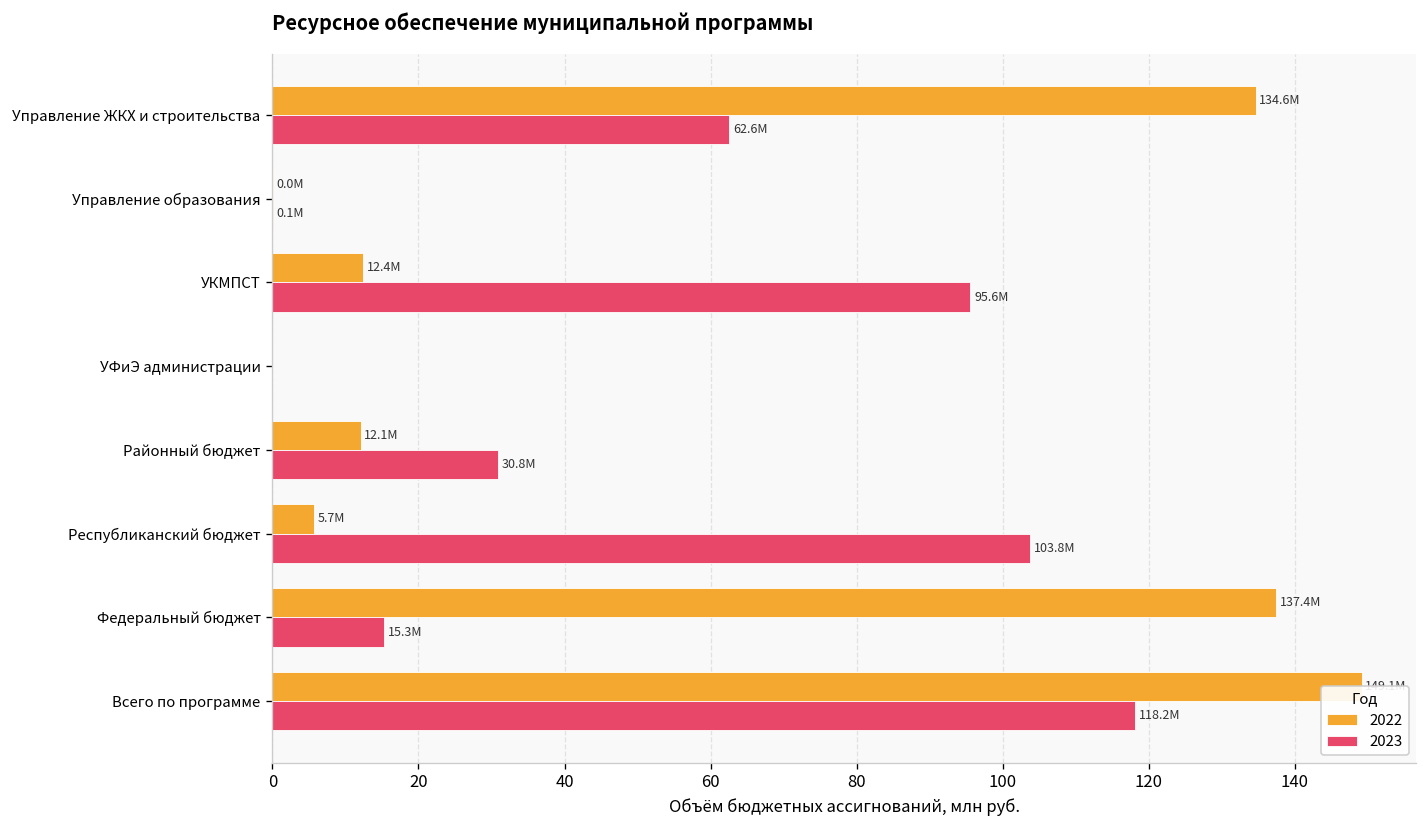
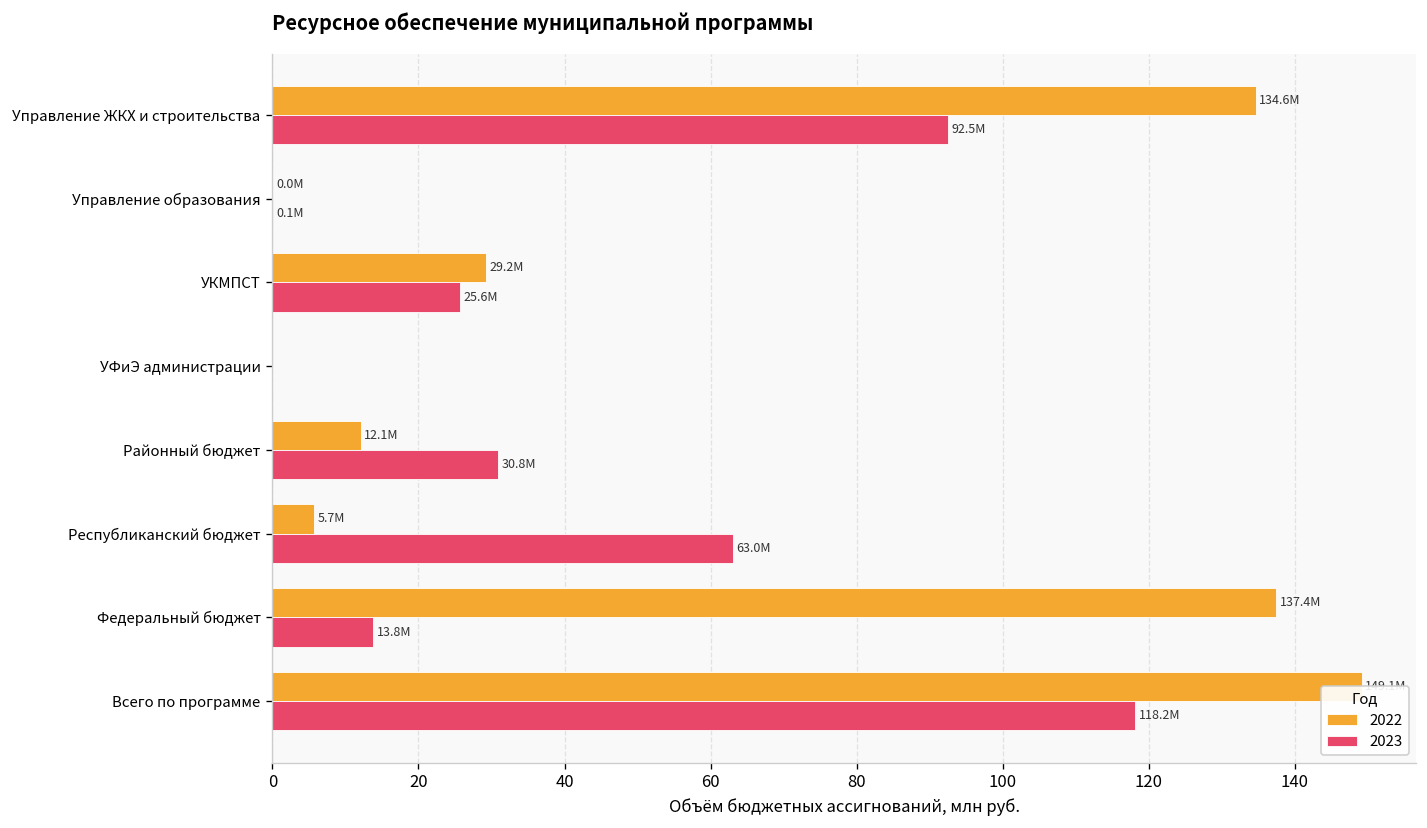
  {
    "2022": {
      "Управление ЖКХ и строительства": "134.6M",
      "Управление образования": "0.0M",
-     "УКМПСТ": "12.4M",
+     "УКМПСТ": "29.2M",
      "Районный бюджет": "12.1M",
      "Республиканский бюджет": "5.7M",
      "Федеральный бюджет": "137.4M"
    },
    "2023": {
-     "Управление ЖКХ и строительства": "62.6M",
+     "Управление ЖКХ и строительства": "92.5M",
      "Управление образования": "0.1M",
-     "УКМПСТ": "95.6M",
+     "УКМПСТ": "25.6M",
      "Районный бюджет": "30.8M",
-     "Республиканский бюджет": "103.8M",
-     "Федеральный бюджет": "15.3M",
+     "Республиканский бюджет": "63.0M",
+     "Федеральный бюджет": "13.8M",
      "Всего по программе": "118.2M"
    }
  }
